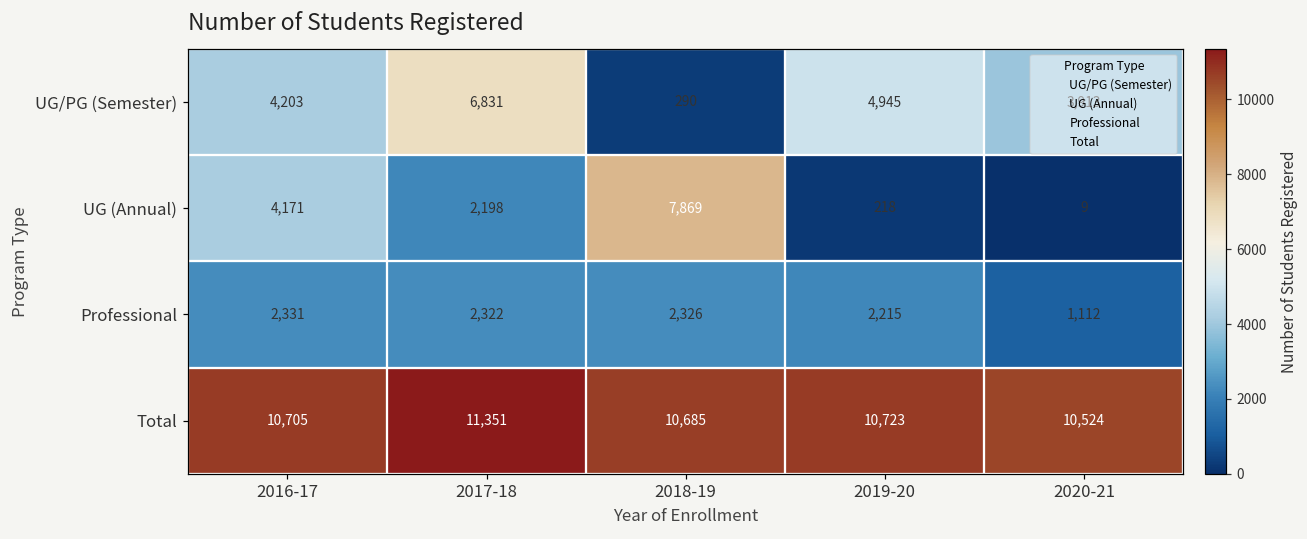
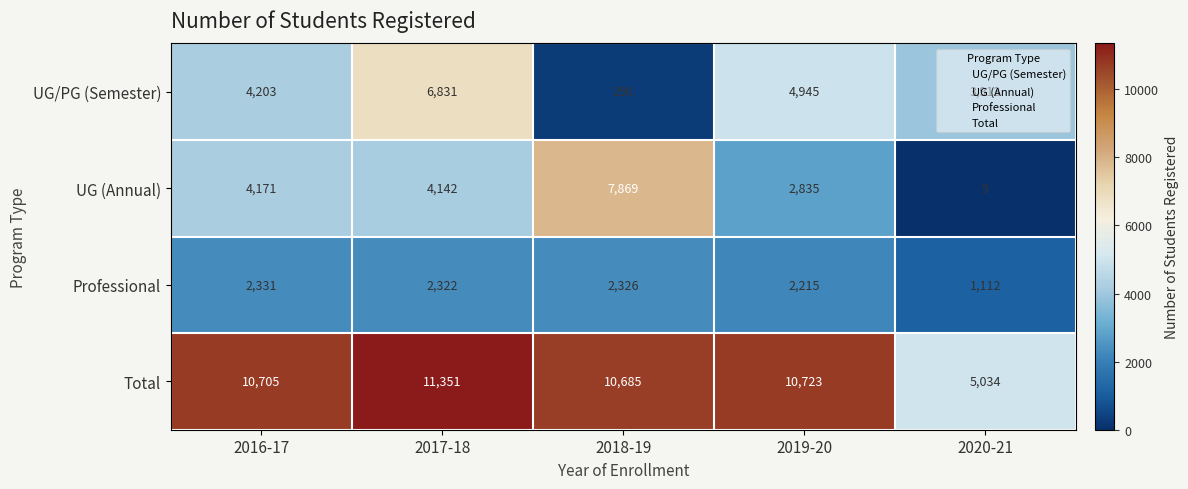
  {
    "UG/PG (Semester)": {
      "2016-17": "4,203",
      "2017-18": "6,831",
      "2018-19": "290",
      "2019-20": "4,945"
    },
    "UG (Annual)": {
      "2016-17": "4,171",
-     "2017-18": "2,198",
+     "2017-18": "4,142",
      "2018-19": "7,869",
-     "2019-20": "218",
+     "2019-20": "2,835",
      "2020-21": "9"
    },
    "Professional": {
      "2016-17": "2,331",
      "2017-18": "2,322",
      "2018-19": "2,326",
      "2019-20": "2,215",
      "2020-21": "1,112"
    },
    "Total": {
      "2016-17": "10,705",
      "2017-18": "11,351",
      "2018-19": "10,685",
      "2019-20": "10,723",
-     "2020-21": "10,524"
+     "2020-21": "5,034"
    }
  }
